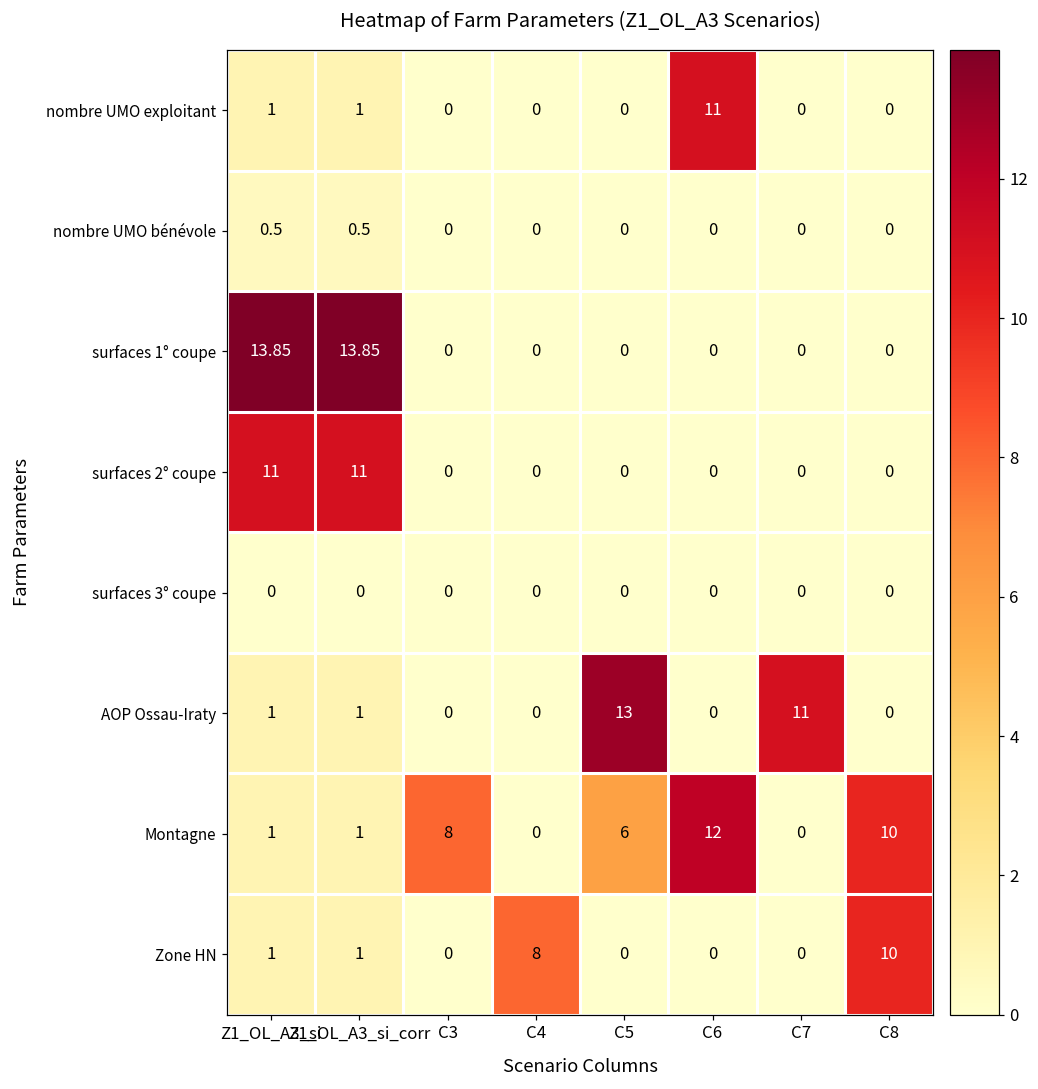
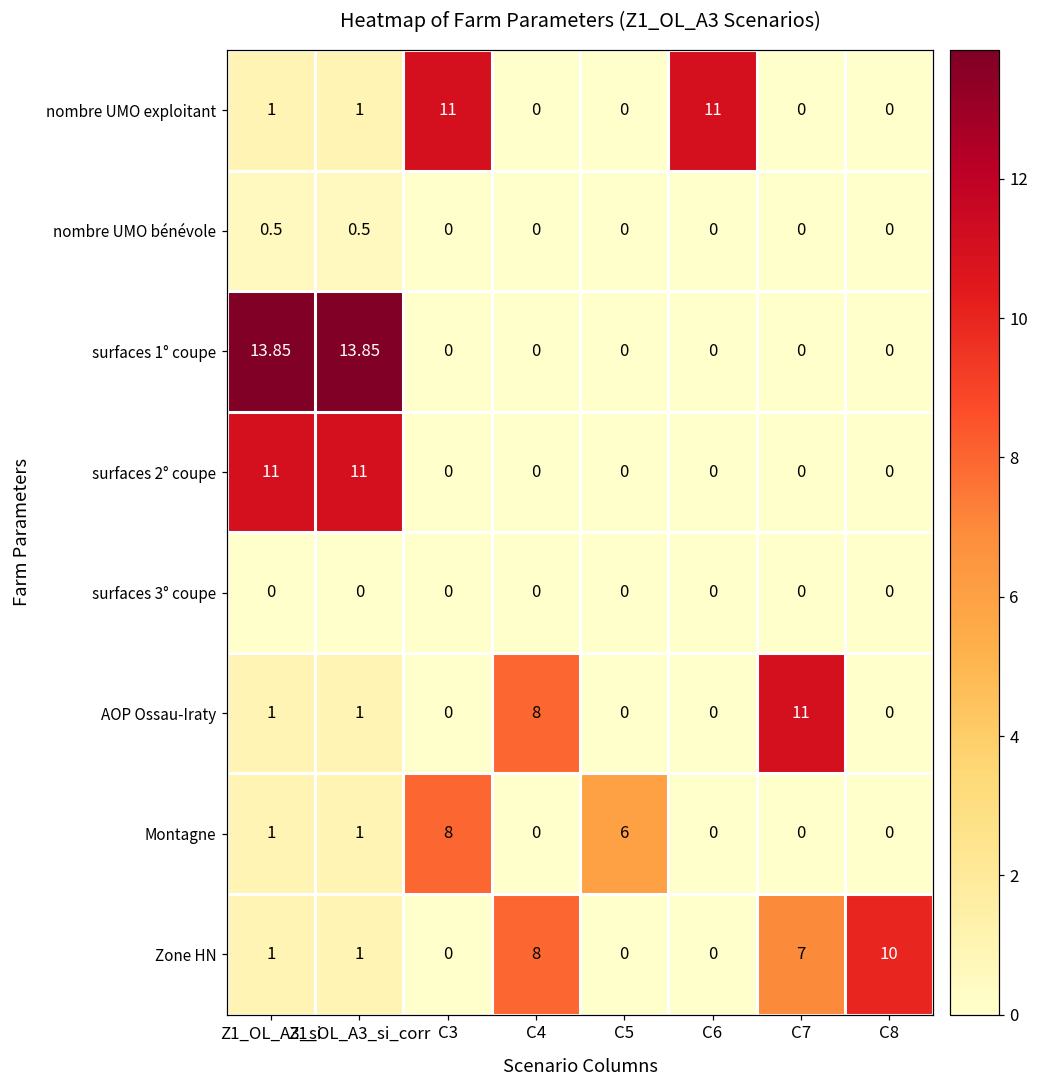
  {
    "nombre UMO exploitant": {
-     "C3": 0,
+     "C3": 11,
      "C4": 0,
      "C5": 0,
      "C6": 11,
      "C7": 0,
      "C8": 0
    },
    "nombre UMO bénévole": {
      "C3": 0,
      "C4": 0,
      "C5": 0,
      "C6": 0,
      "C7": 0,
      "C8": 0
    },
    "surfaces 1° coupe": {
      "C3": 0,
      "C4": 0,
      "C5": 0,
      "C6": 0,
      "C7": 0,
      "C8": 0
    },
    "surfaces 2° coupe": {
      "C3": 0,
      "C4": 0,
      "C5": 0,
      "C6": 0,
      "C7": 0,
      "C8": 0
    },
    "surfaces 3° coupe": {
      "C3": 0,
      "C4": 0,
      "C5": 0,
      "C6": 0,
      "C7": 0,
      "C8": 0
    },
    "AOP Ossau-Iraty": {
      "C3": 0,
-     "C4": 0,
-     "C5": 13,
+     "C4": 8,
+     "C5": 0,
      "C6": 0,
      "C7": 11,
      "C8": 0
    },
    "Montagne": {
      "C3": 8,
      "C4": 0,
      "C5": 6,
-     "C6": 12,
+     "C6": 0,
      "C7": 0,
-     "C8": 10
+     "C8": 0
    },
    "Zone HN": {
      "C3": 0,
      "C4": 8,
      "C5": 0,
      "C6": 0,
-     "C7": 0,
+     "C7": 7,
      "C8": 10
    }
  }
